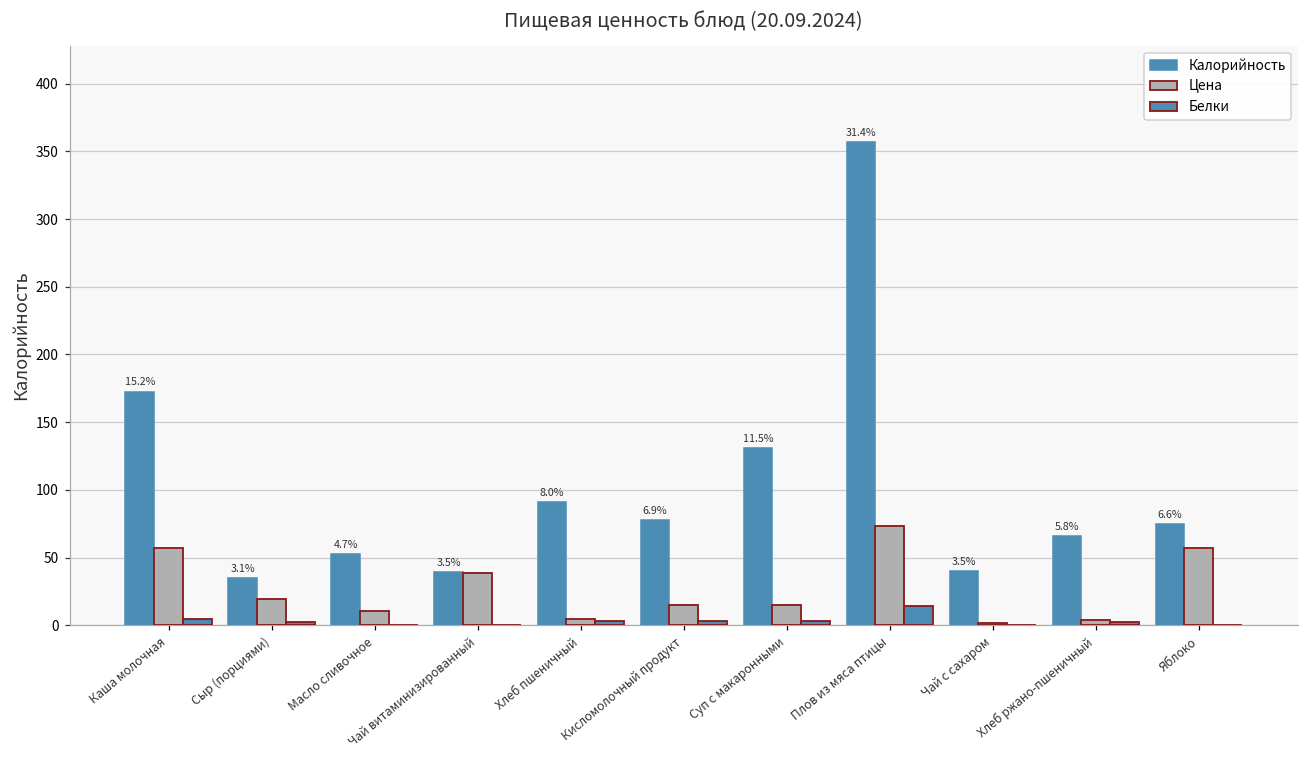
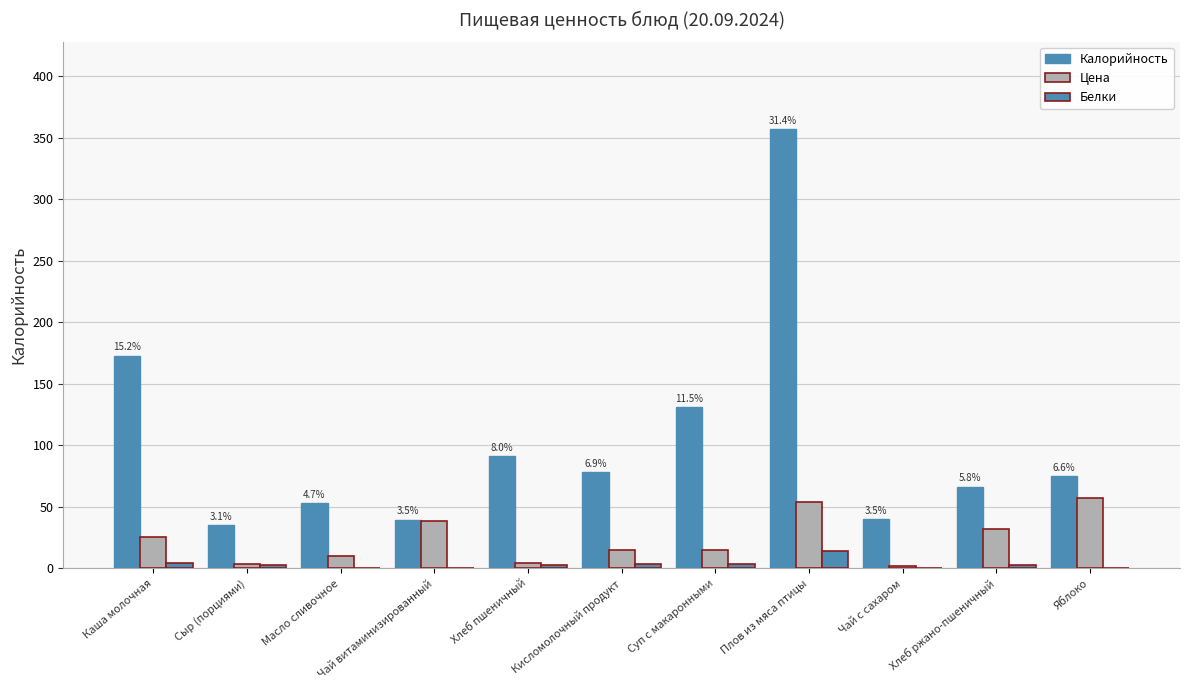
  {
    "Цена": {
-     "Каша молочная": 57,
-     "Сыр (порциями)": 20,
+     "Каша молочная": 26,
+     "Сыр (порциями)": 4,
      "Масло сливочное": 10,
      "Чай витаминизированный": 39,
      "Хлеб пшеничный": 5,
      "Кисломолочный продукт": 15,
      "Суп с макаронными": 15,
-     "Плов из мяса птицы": 73,
-     "Хлеб ржано-пшеничный": 4,
+     "Плов из мяса птицы": 54,
+     "Хлеб ржано-пшеничный": 32,
      "Яблоко": 57
    }
  }
